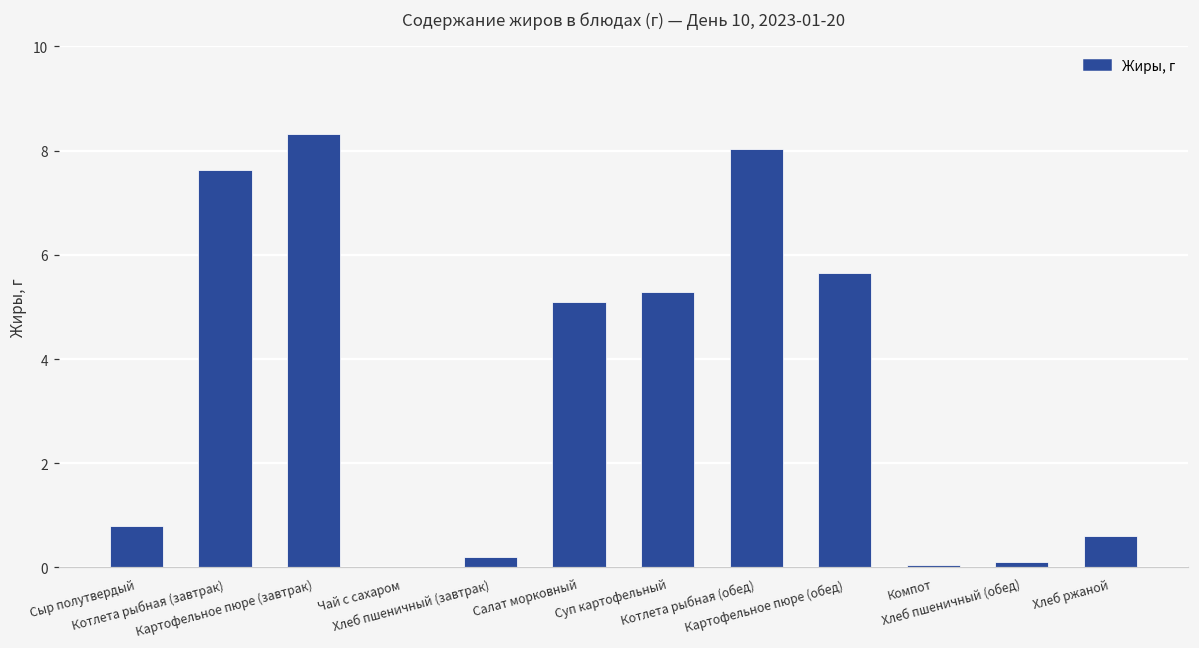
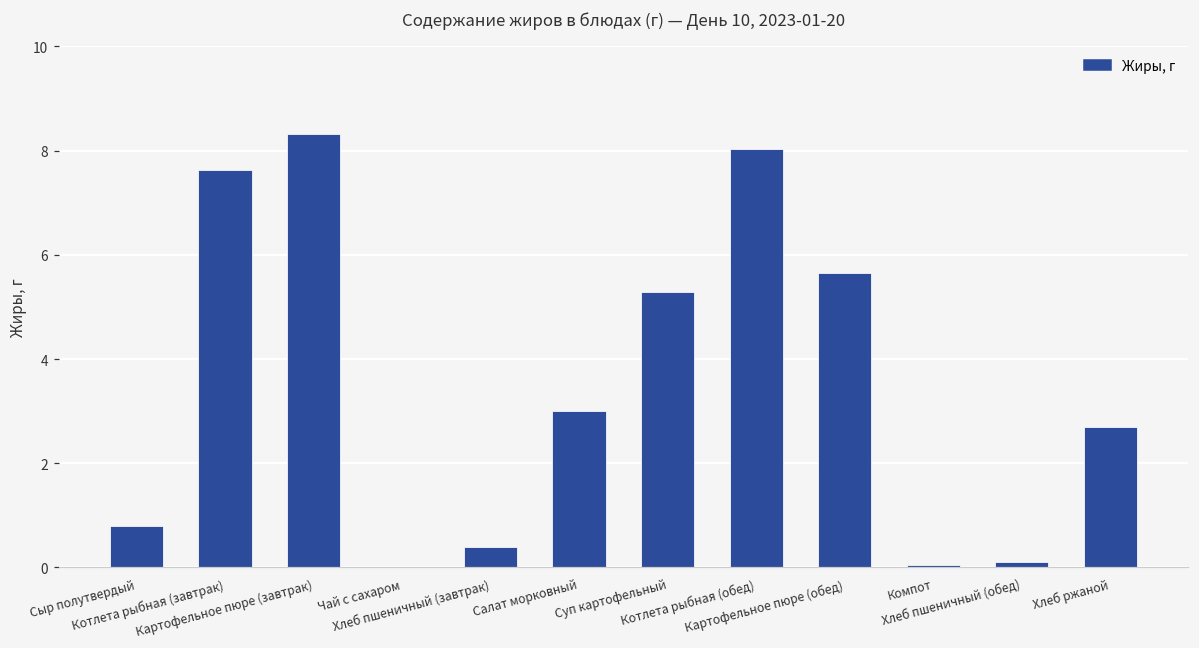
  {
    "Сыр полутвердый": 0.8,
    "Котлета рыбная (завтрак)": 7.6,
    "Картофельное пюре (завтрак)": 8.3,
-   "Хлеб пшеничный (завтрак)": 0.2,
-   "Салат морковный": 5.1,
+   "Хлеб пшеничный (завтрак)": 0.4,
+   "Салат морковный": 3.0,
    "Суп картофельный": 5.3,
    "Котлета рыбная (обед)": 8.0,
    "Картофельное пюре (обед)": 5.7,
    "Хлеб пшеничный (обед)": 0.1,
-   "Хлеб ржаной": 0.6
+   "Хлеб ржаной": 2.7
  }
